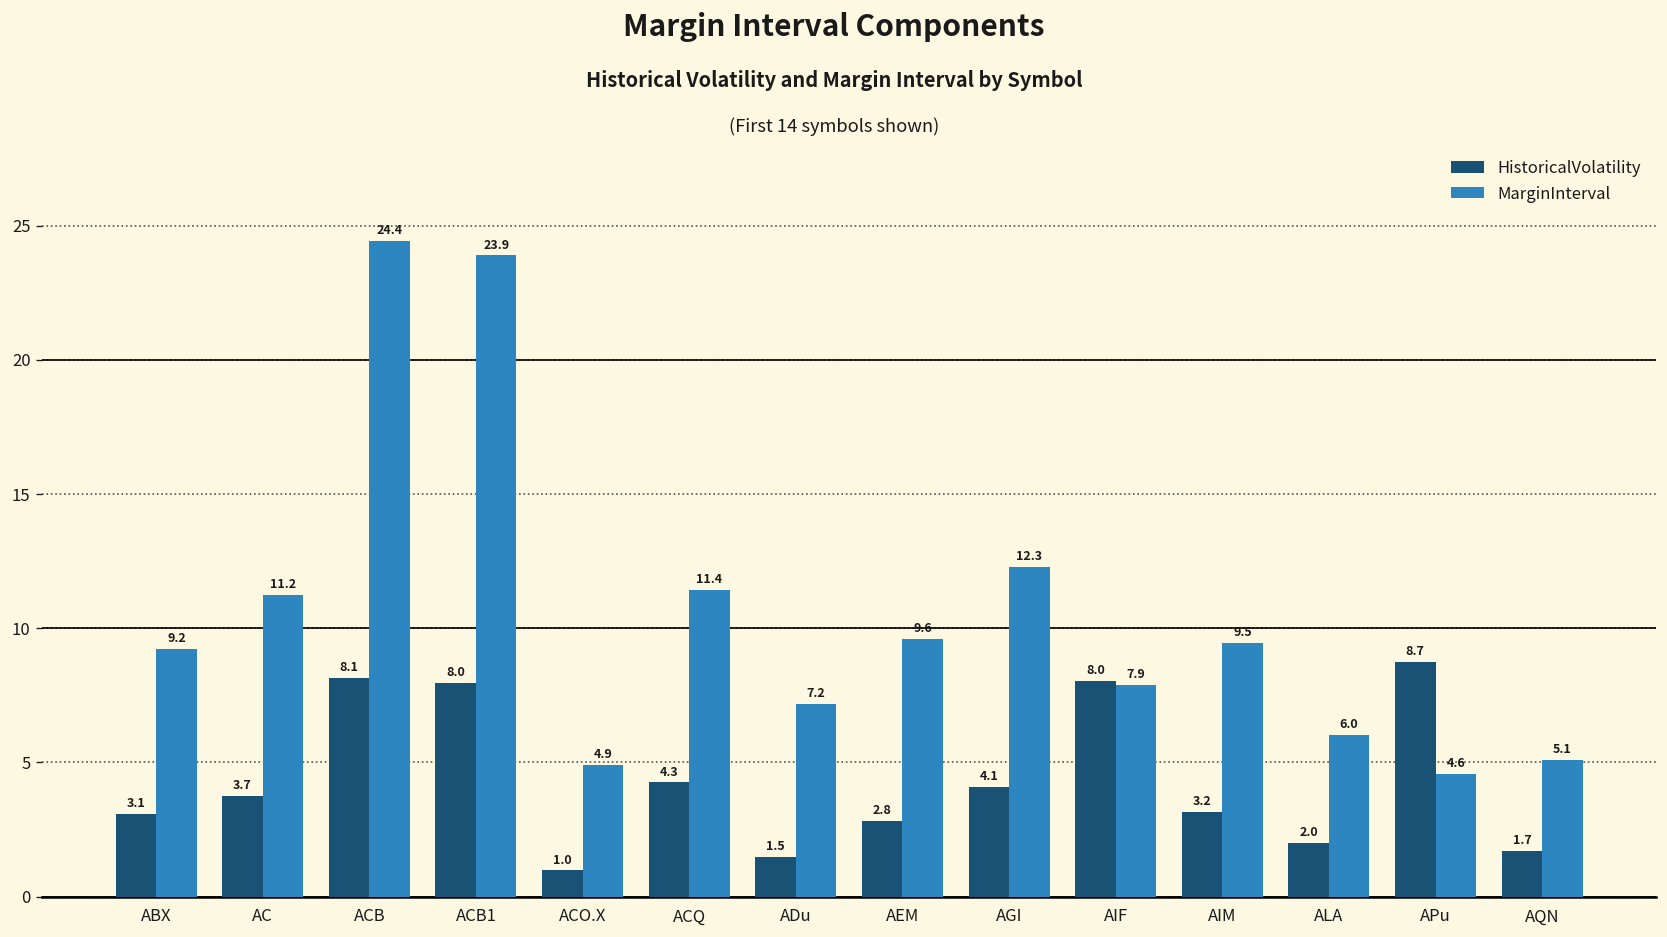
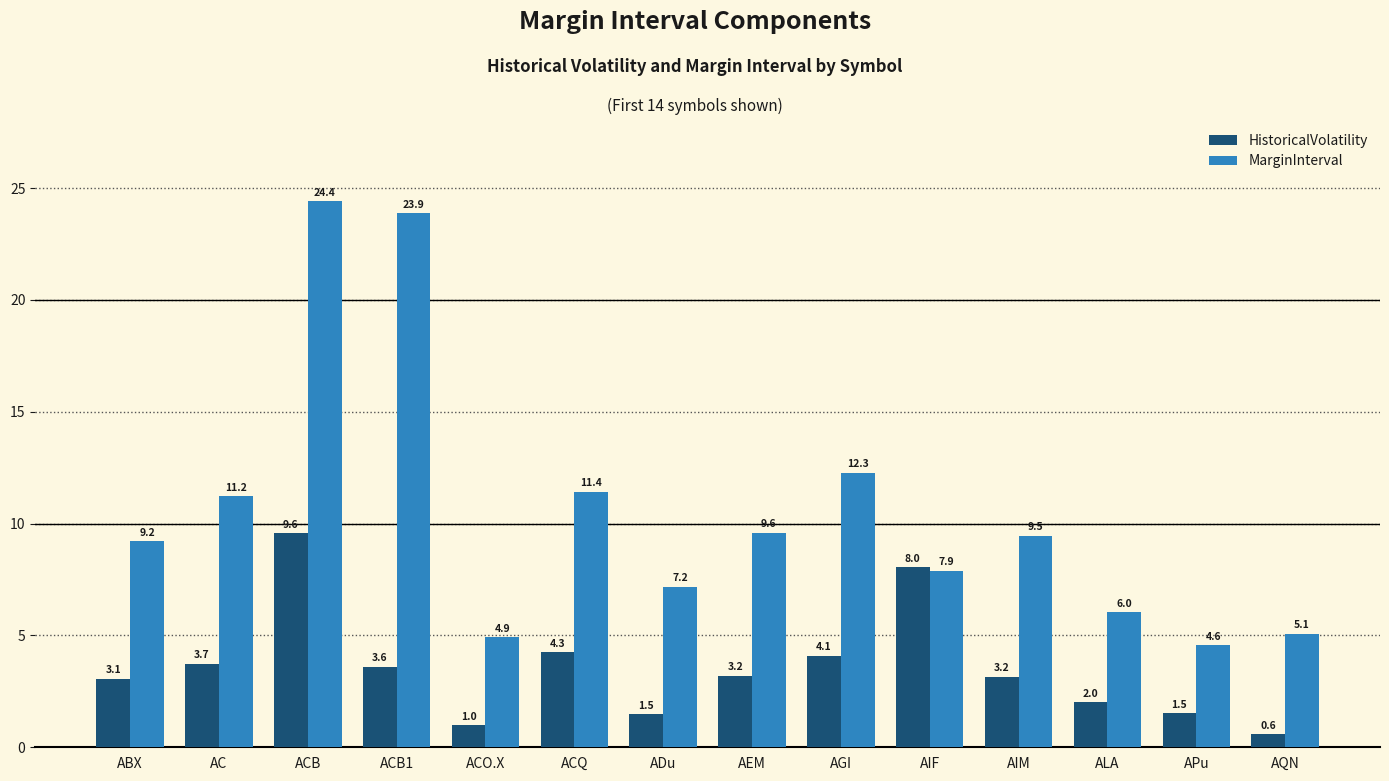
  {
    "HistoricalVolatility": {
      "ABX": 3.1,
      "AC": 3.7,
-     "ACB": 8.1,
-     "ACB1": 8.0,
+     "ACB": 9.6,
+     "ACB1": 3.6,
      "ACO.X": 1.0,
      "ACQ": 4.3,
      "ADu": 1.5,
-     "AEM": 2.8,
+     "AEM": 3.2,
      "AGI": 4.1,
      "AIF": 8.0,
      "AIM": 3.2,
      "ALA": 2.0,
-     "APu": 8.7,
-     "AQN": 1.7
+     "APu": 1.5,
+     "AQN": 0.6
    },
    "MarginInterval": {
      "ABX": 9.2,
      "AC": 11.2,
      "ACB": 24.4,
      "ACB1": 23.9,
      "ACO.X": 4.9,
      "ACQ": 11.4,
      "ADu": 7.2,
      "AEM": 9.6,
      "AGI": 12.3,
      "AIF": 7.9,
      "AIM": 9.5,
      "ALA": 6.0,
      "APu": 4.6,
      "AQN": 5.1
    }
  }
